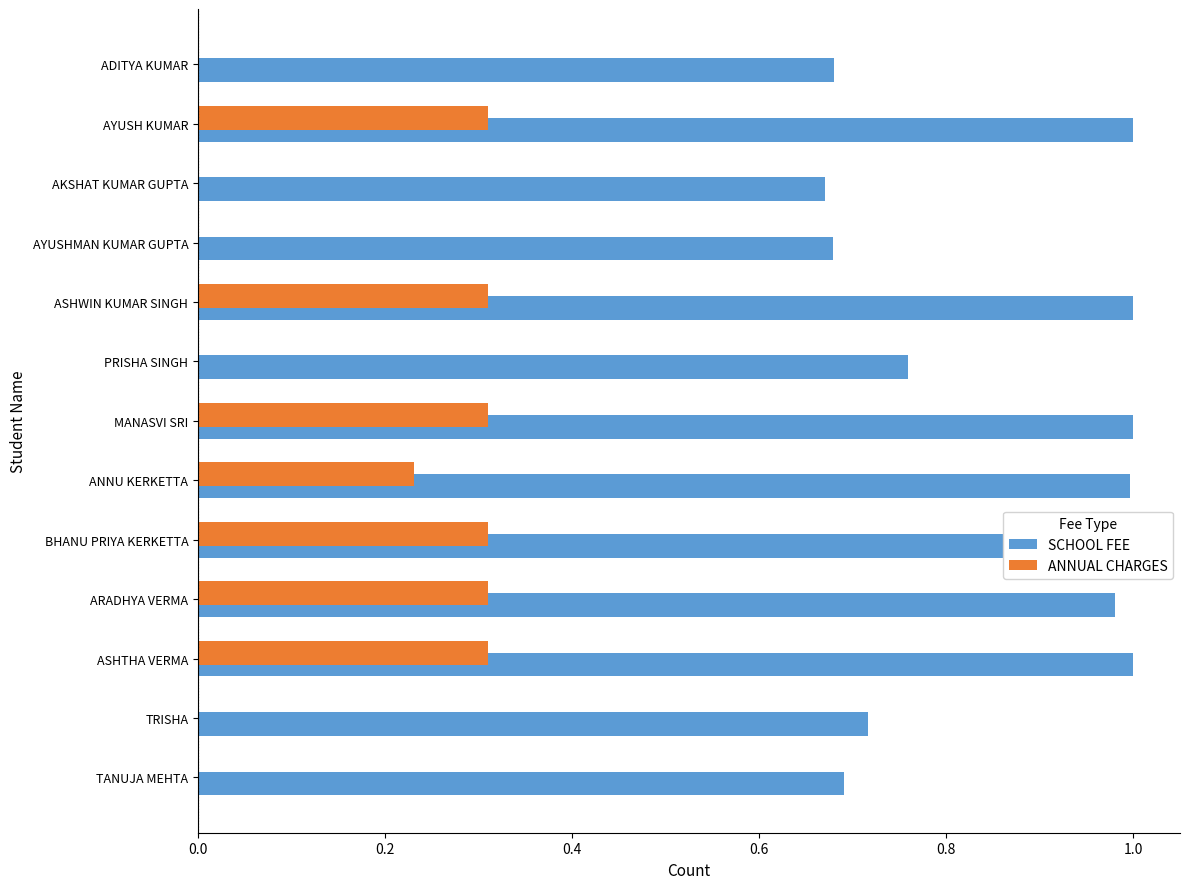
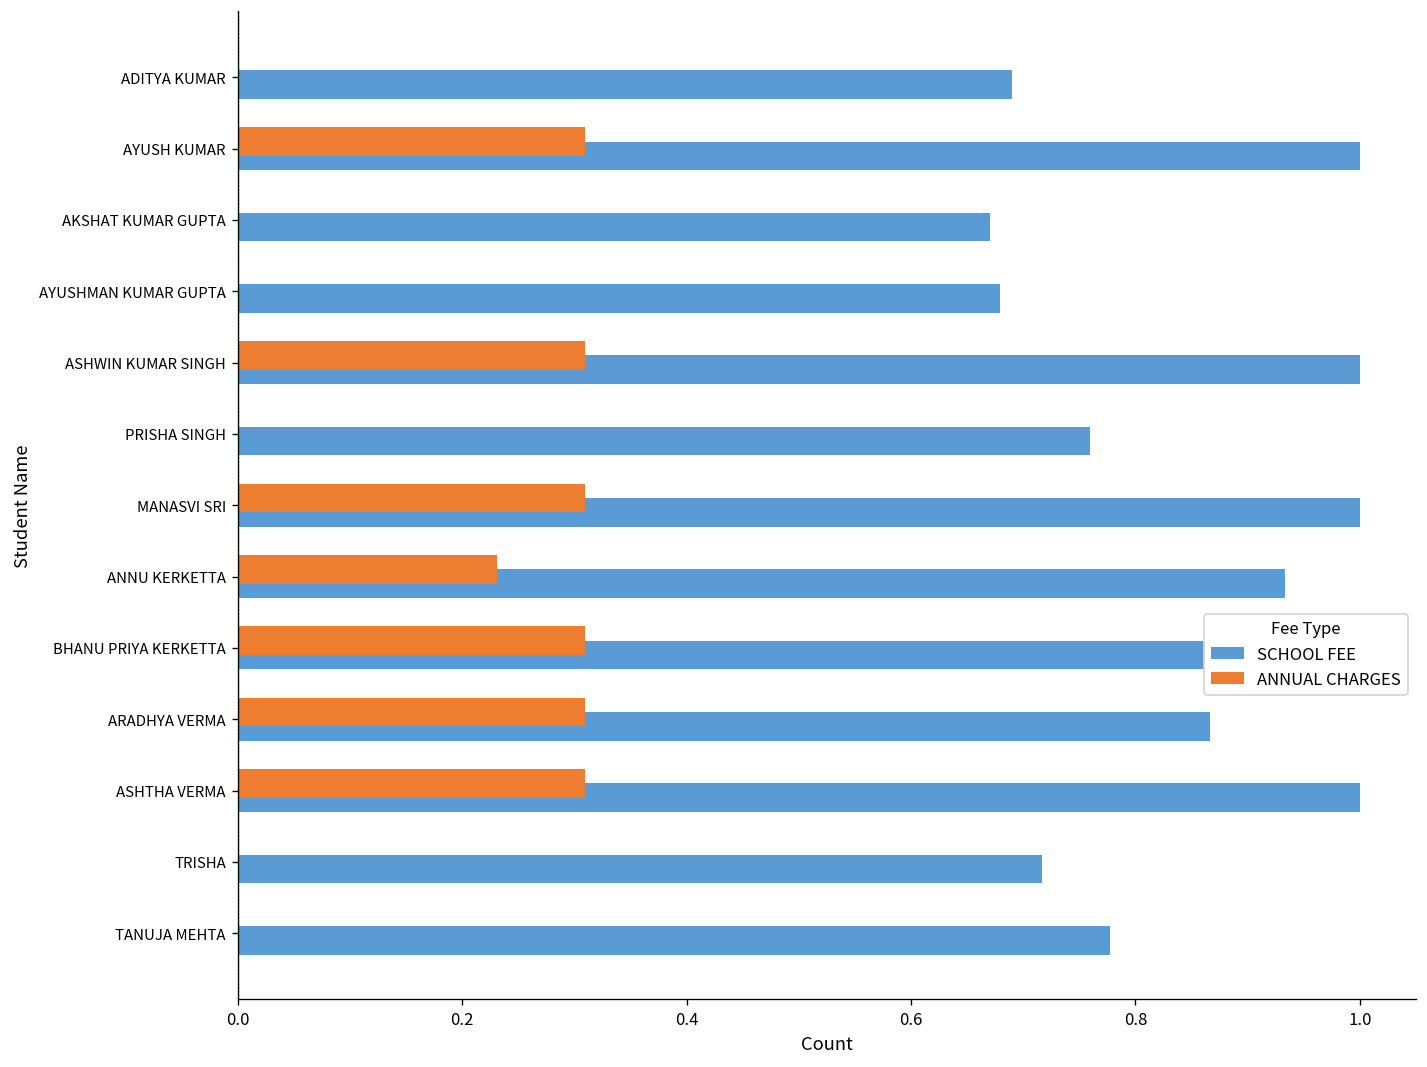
  {
    "SCHOOL FEE": {
-     "ADITYA KUMAR": 0.68,
+     "ADITYA KUMAR": 0.69,
      "AYUSH KUMAR": 1.00,
      "AKSHAT KUMAR GUPTA": 0.67,
      "AYUSHMAN KUMAR GUPTA": 0.68,
      "ASHWIN KUMAR SINGH": 1.00,
      "PRISHA SINGH": 0.76,
      "MANASVI SRI": 1.00,
-     "ANNU KERKETTA": 1.00,
-     "ARADHYA VERMA": 0.98,
+     "ANNU KERKETTA": 0.93,
+     "ARADHYA VERMA": 0.87,
      "ASHTHA VERMA": 1.00,
      "TRISHA": 0.72,
-     "TANUJA MEHTA": 0.69
+     "TANUJA MEHTA": 0.78
    },
    "ANNUAL CHARGES": {
      "ADITYA KUMAR": 0.00,
      "AYUSH KUMAR": 0.31,
      "AKSHAT KUMAR GUPTA": 0.00,
      "AYUSHMAN KUMAR GUPTA": 0.00,
      "ASHWIN KUMAR SINGH": 0.31,
      "PRISHA SINGH": 0.00,
      "MANASVI SRI": 0.31,
      "ANNU KERKETTA": 0.23,
      "BHANU PRIYA KERKETTA": 0.31,
      "ARADHYA VERMA": 0.31,
      "ASHTHA VERMA": 0.31,
      "TRISHA": 0.00,
      "TANUJA MEHTA": 0.00
    }
  }
